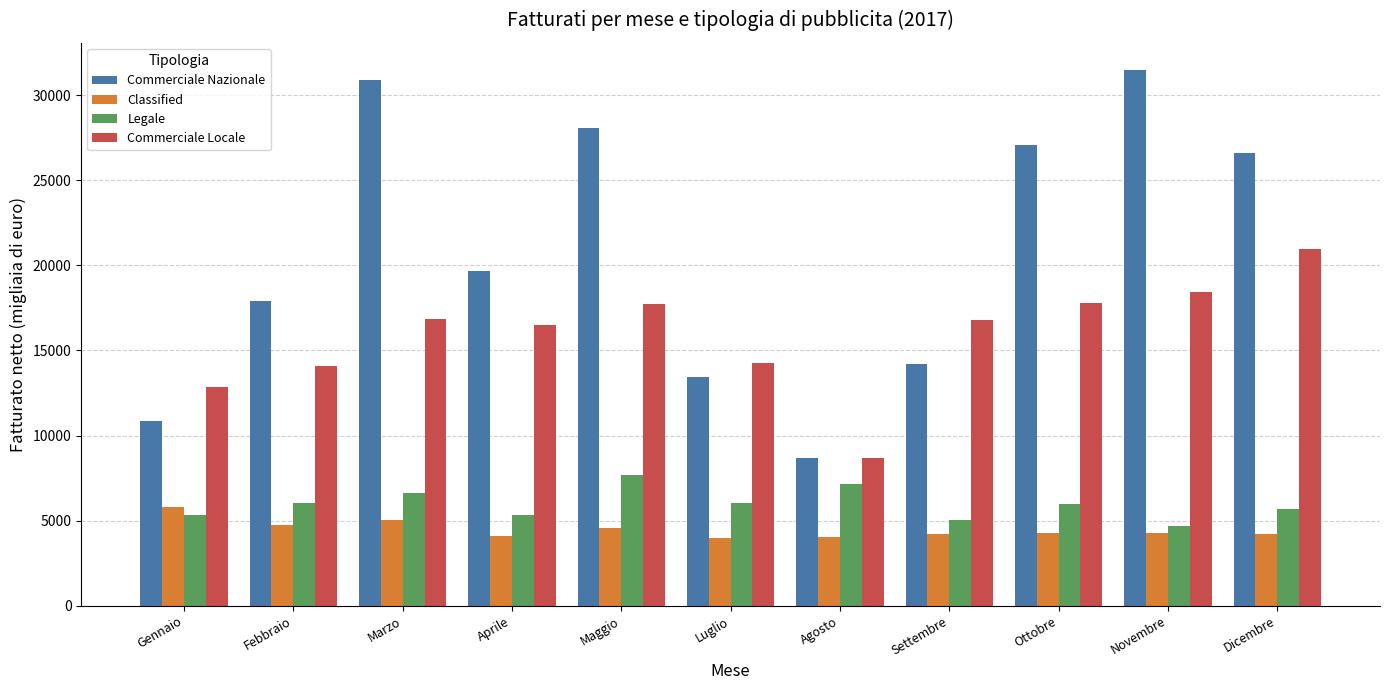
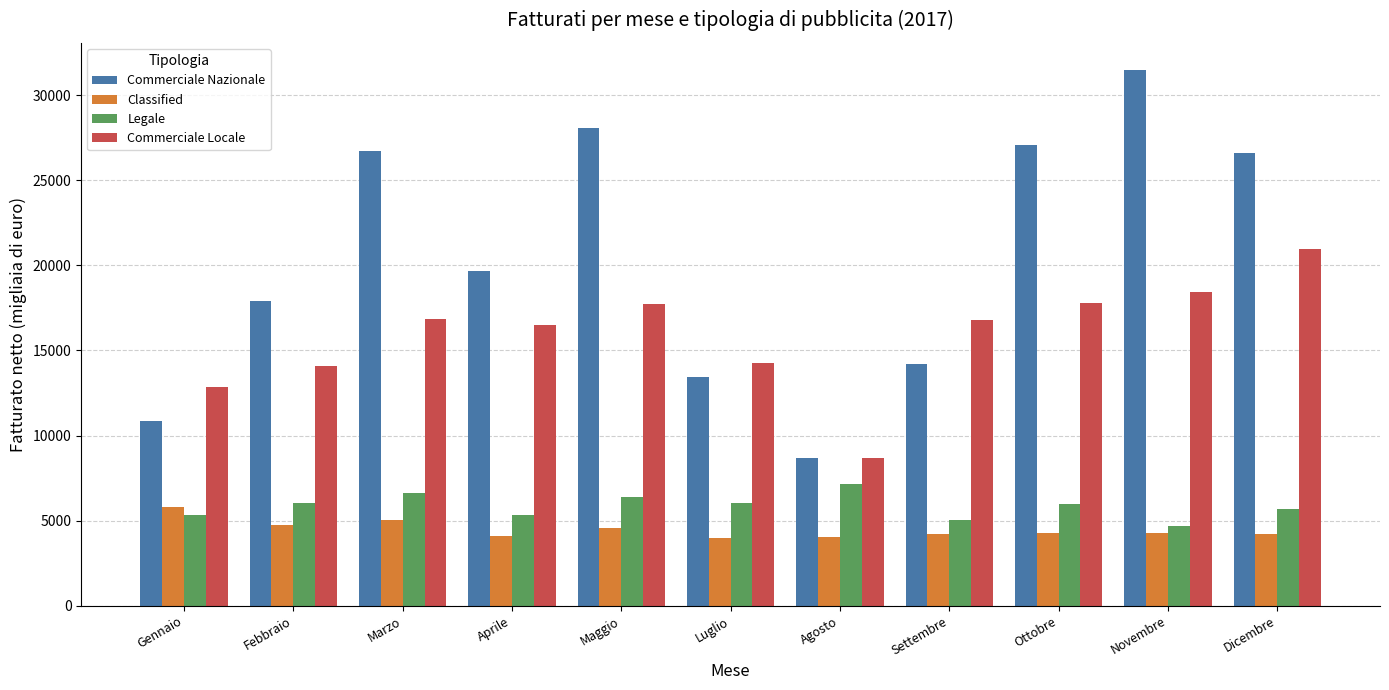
  {
    "Commerciale Nazionale": {
      "Gennaio": 10900,
      "Febbraio": 17900,
-     "Marzo": 30900,
+     "Marzo": 26700,
      "Aprile": 19700,
      "Maggio": 28100,
      "Luglio": 13500,
      "Agosto": 8700,
      "Settembre": 14200,
      "Ottobre": 27100,
      "Novembre": 31500,
      "Dicembre": 26600
    },
    "Legale": {
      "Gennaio": 5300,
      "Febbraio": 6000,
      "Marzo": 6600,
      "Aprile": 5300,
-     "Maggio": 7700,
+     "Maggio": 6400,
      "Luglio": 6000,
      "Agosto": 7200,
      "Settembre": 5100,
      "Ottobre": 6000,
      "Novembre": 4700,
      "Dicembre": 5700
    }
  }
